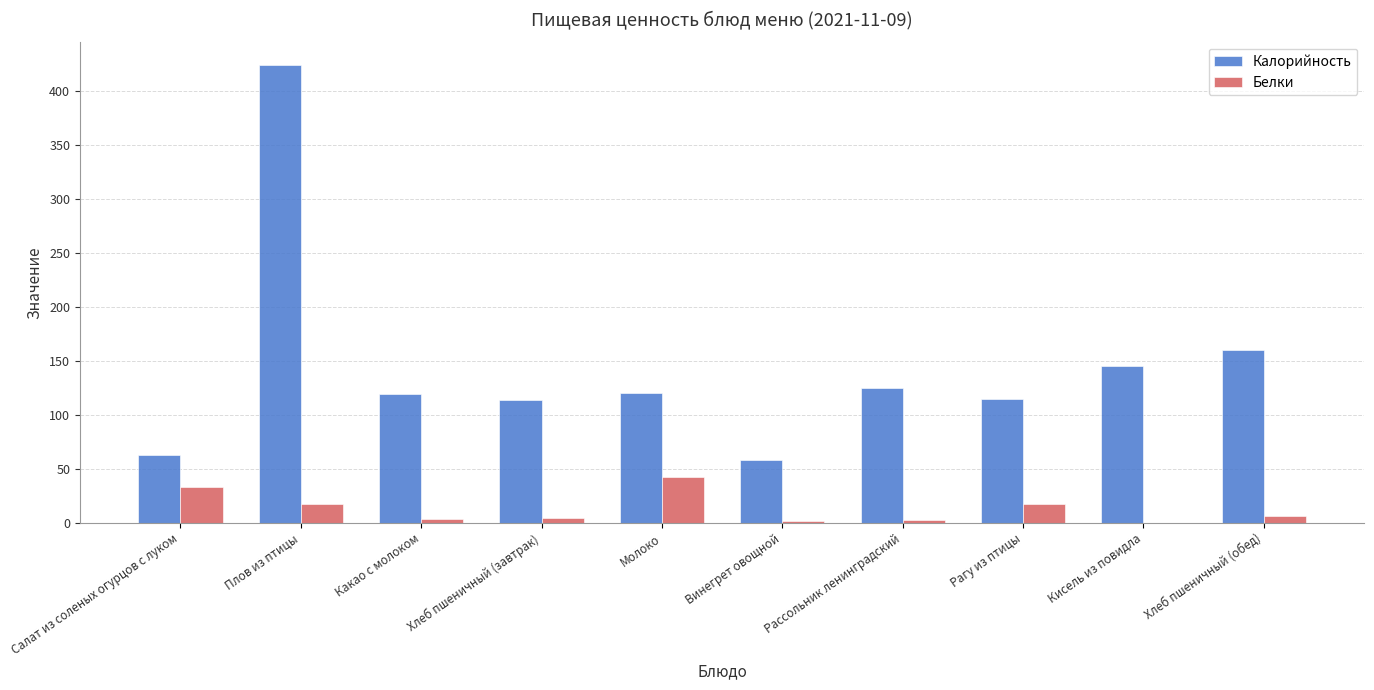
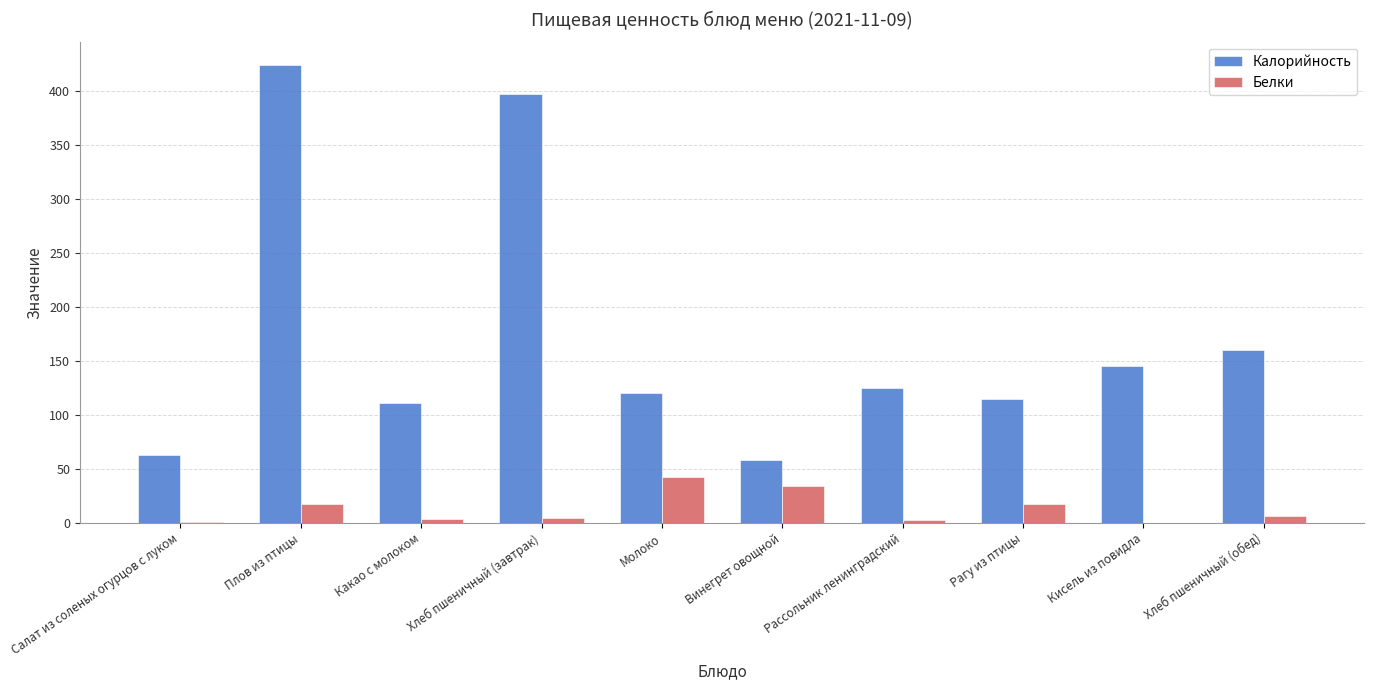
  {
    "Калорийность": {
      "Салат из соленых огурцов с луком": 63,
      "Плов из птицы": 424,
-     "Какао с молоком": 120,
-     "Хлеб пшеничный (завтрак)": 114,
+     "Какао с молоком": 111,
+     "Хлеб пшеничный (завтрак)": 397,
      "Молоко": 120,
      "Винегрет овощной": 58,
      "Рассольник ленинградский": 125,
      "Рагу из птицы": 115,
      "Кисель из повидла": 145,
      "Хлеб пшеничный (обед)": 160
    },
    "Белки": {
-     "Салат из соленых огурцов с луком": 34,
+     "Салат из соленых огурцов с луком": 1,
      "Плов из птицы": 18,
      "Какао с молоком": 4,
      "Хлеб пшеничный (завтрак)": 4,
      "Молоко": 43,
-     "Винегрет овощной": 1,
+     "Винегрет овощной": 34,
      "Рагу из птицы": 18,
      "Хлеб пшеничный (обед)": 6
    }
  }
